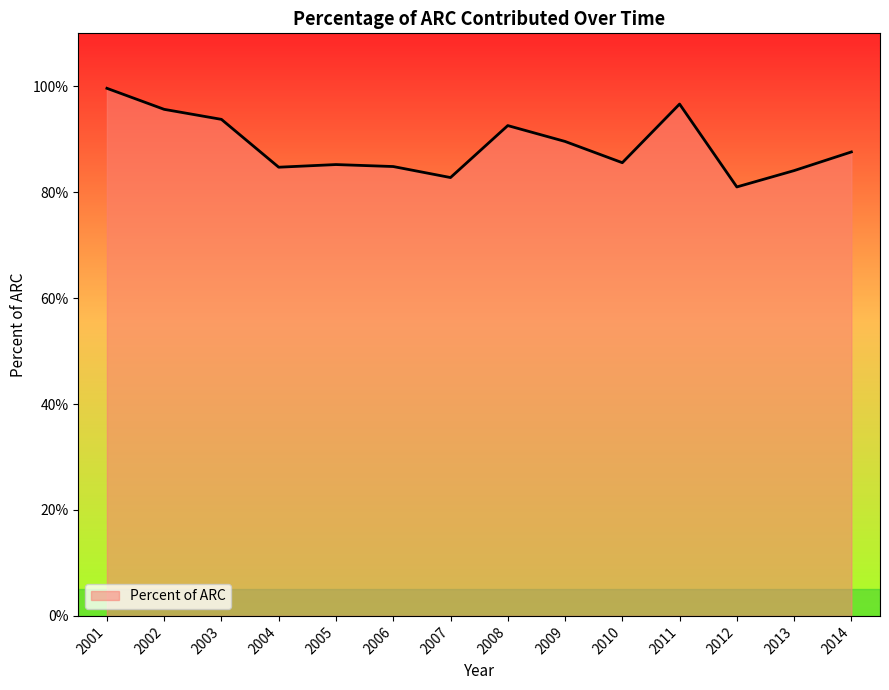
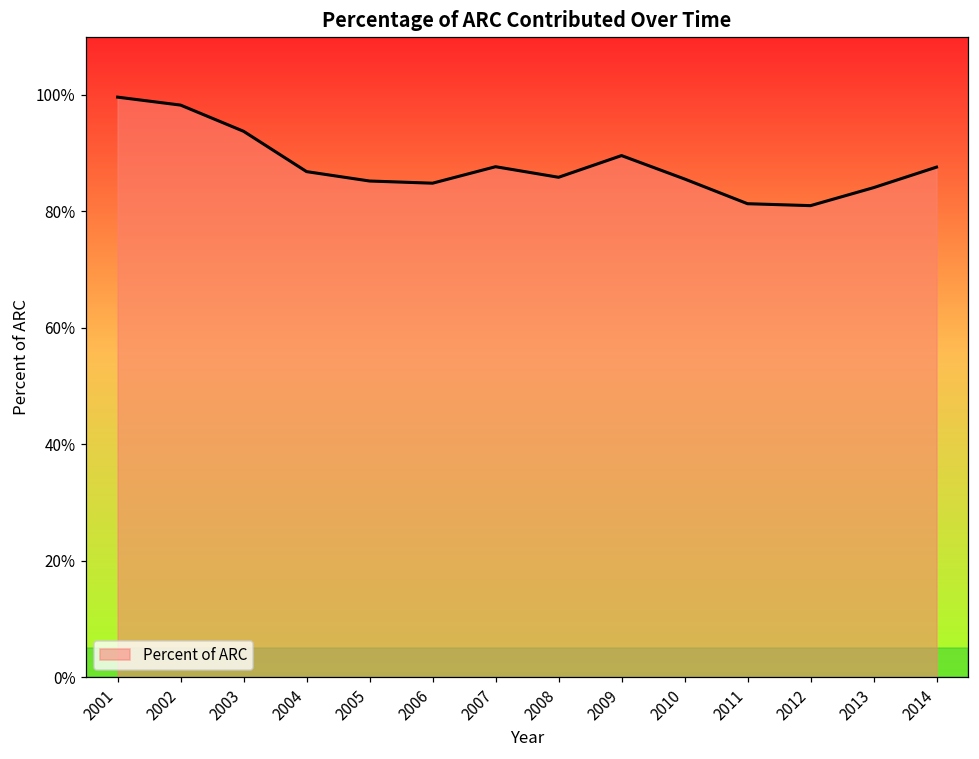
  {
    "2001": "100%",
-   "2002": "96%",
+   "2002": "98%",
    "2003": "94%",
-   "2004": "85%",
+   "2004": "87%",
    "2005": "85%",
    "2006": "85%",
-   "2007": "83%",
-   "2008": "93%",
+   "2007": "88%",
+   "2008": "86%",
    "2009": "90%",
    "2010": "86%",
-   "2011": "97%",
+   "2011": "81%",
    "2012": "81%",
    "2013": "84%",
    "2014": "88%"
  }
